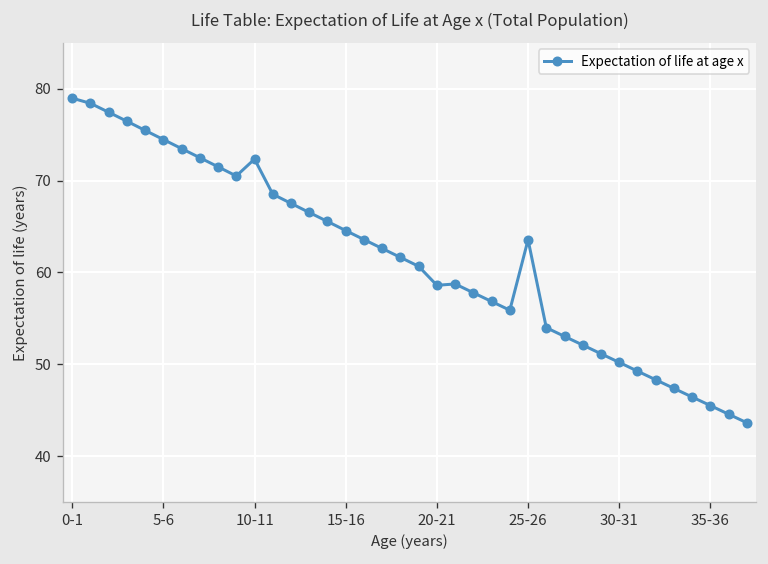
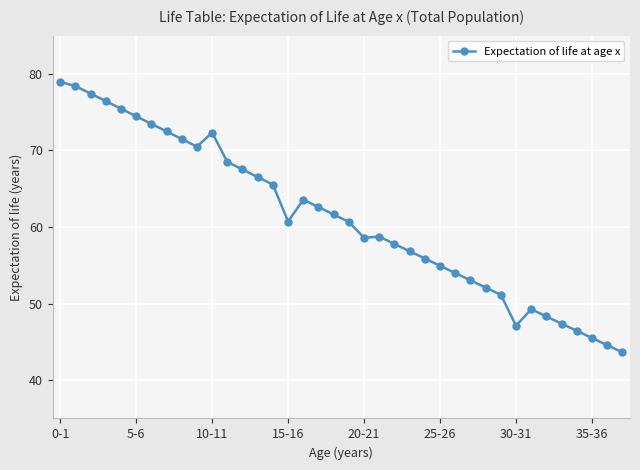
  {
    "0-1": 79,
    "5-6": 74,
    "10-11": 72,
-   "15-16": 65,
+   "15-16": 61,
    "20-21": 59,
-   "25-26": 64,
-   "30-31": 50,
+   "25-26": 55,
+   "30-31": 47,
    "35-36": 46
  }
